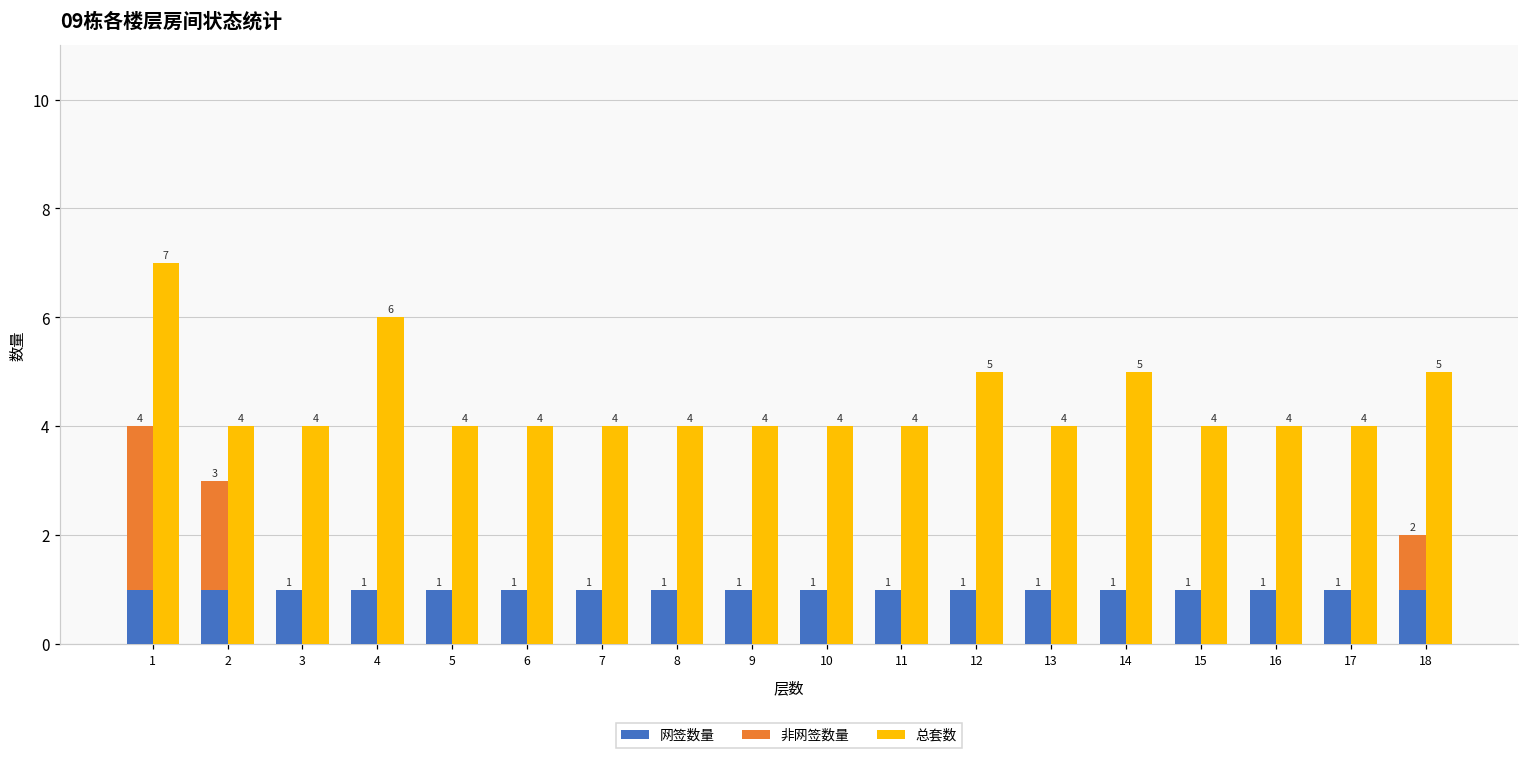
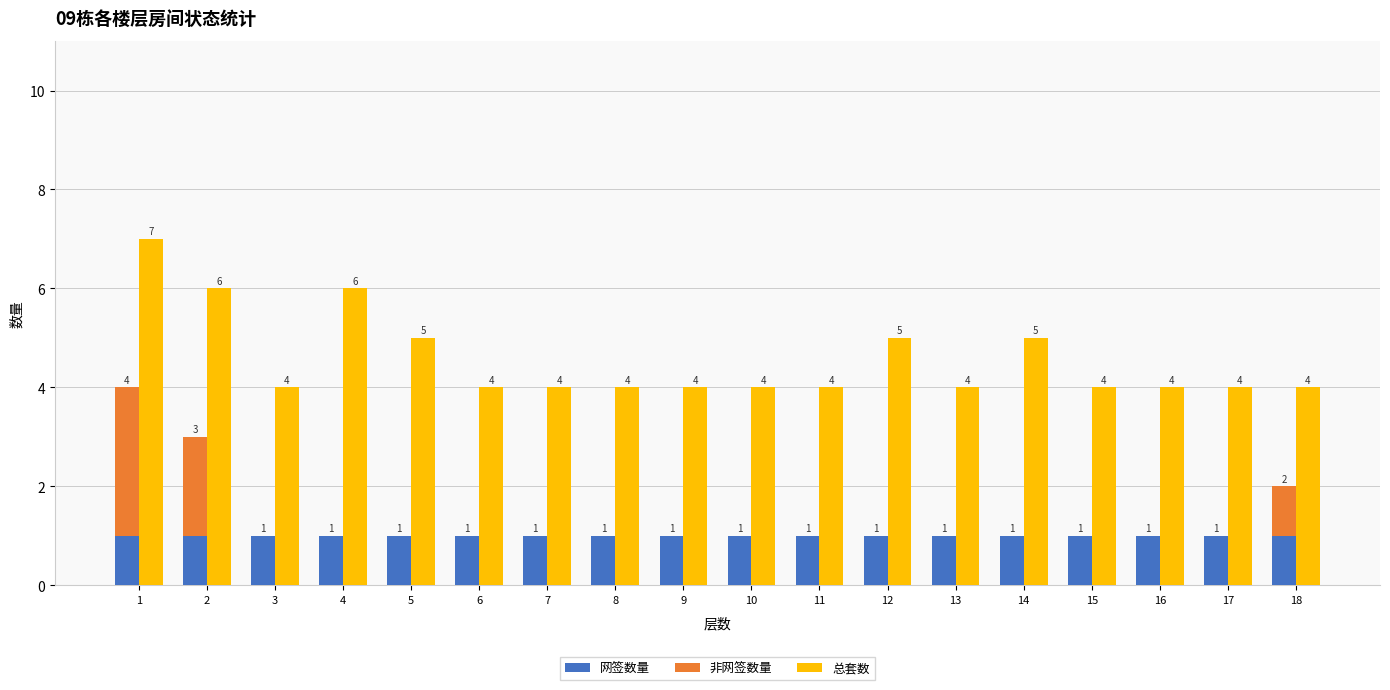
  {
    "网签数量": {
      "3": 1,
      "4": 1,
      "5": 1,
      "6": 1,
      "7": 1,
      "8": 1,
      "9": 1,
      "10": 1,
      "11": 1,
      "12": 1,
      "13": 1,
      "14": 1,
      "15": 1,
      "16": 1,
      "17": 1
    },
    "总套数": {
      "1": 7,
-     "2": 4,
+     "2": 6,
      "3": 4,
      "4": 6,
-     "5": 4,
+     "5": 5,
      "6": 4,
      "7": 4,
      "8": 4,
      "9": 4,
      "10": 4,
      "11": 4,
      "12": 5,
      "13": 4,
      "14": 5,
      "15": 4,
      "16": 4,
      "17": 4,
-     "18": 5
+     "18": 4
    }
  }
